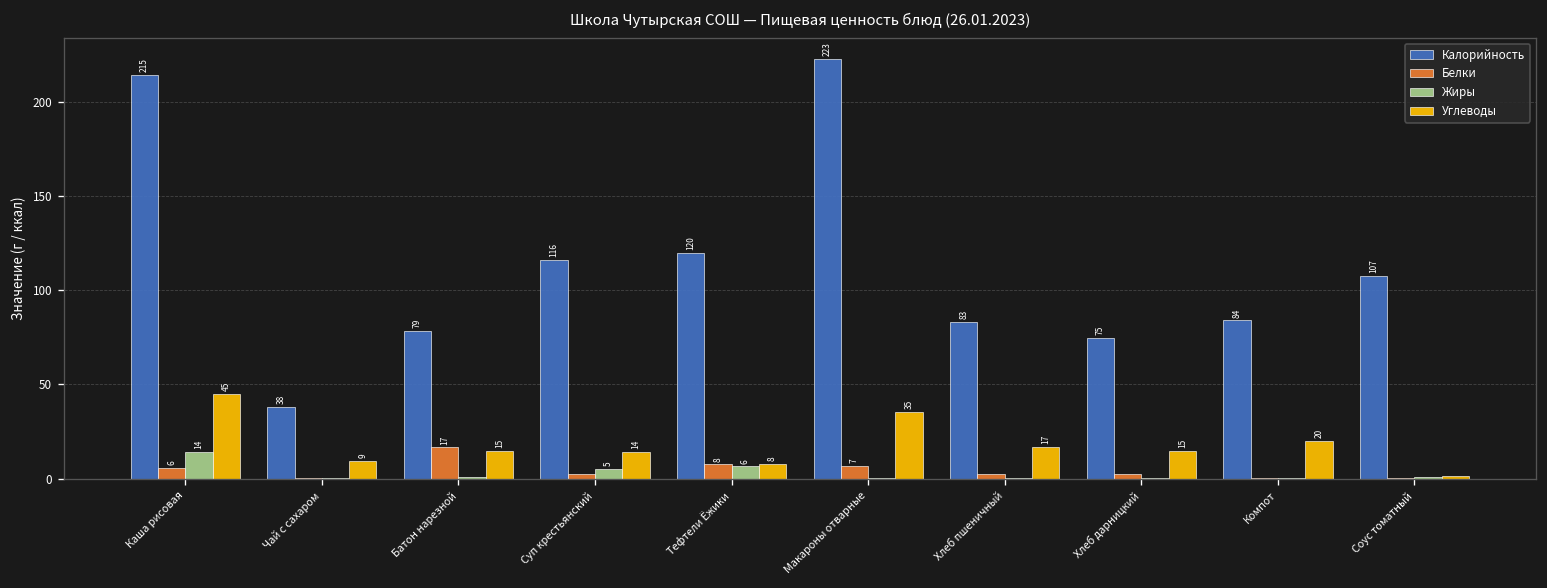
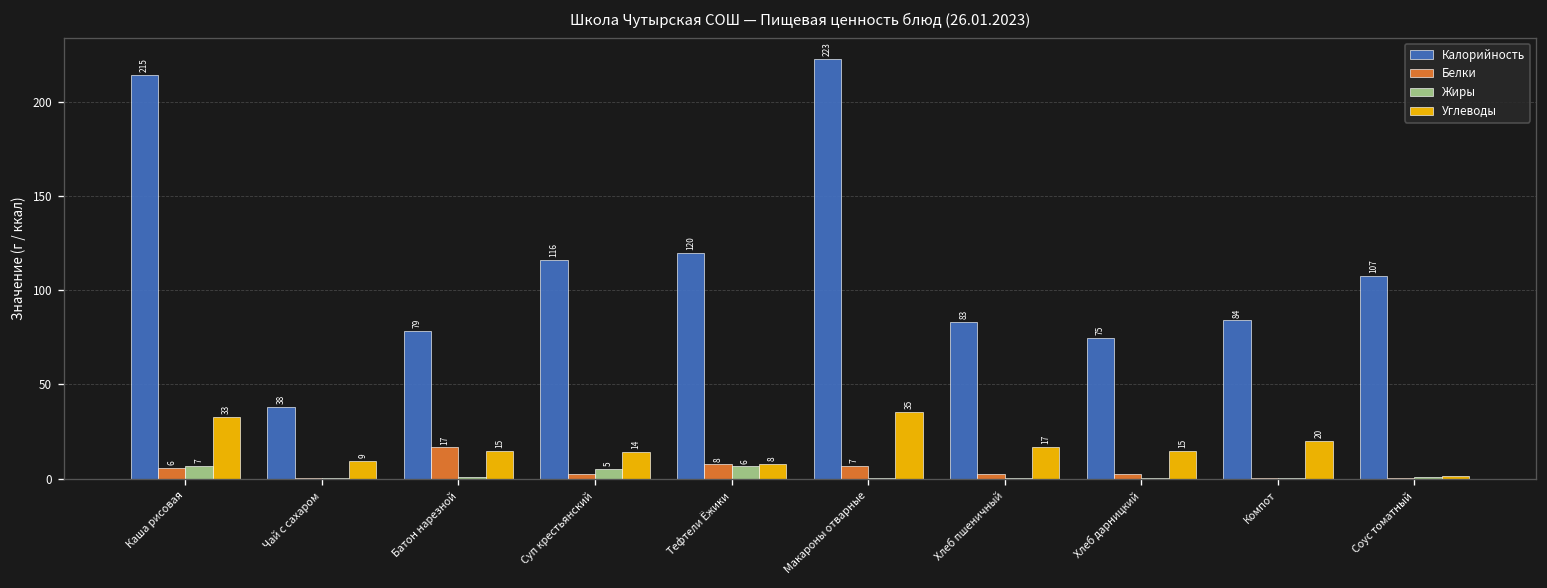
  {
    "Калорийность": {
      "Каша рисовая": 215,
      "Чай с сахаром": 38,
      "Батон нарезной": 79,
      "Суп крестьянский": 116,
      "Тефтели Ёжики": 120,
      "Макароны отварные": 223,
      "Хлеб пшеничный": 83,
      "Хлеб дарницкий": 75,
      "Компот": 84,
      "Соус томатный": 107
    },
    "Белки": {
      "Каша рисовая": 6,
      "Батон нарезной": 17,
      "Тефтели Ёжики": 8,
      "Макароны отварные": 7
    },
    "Жиры": {
-     "Каша рисовая": 14,
+     "Каша рисовая": 7,
      "Суп крестьянский": 5,
      "Тефтели Ёжики": 6
    },
    "Углеводы": {
-     "Каша рисовая": 45,
+     "Каша рисовая": 33,
      "Чай с сахаром": 9,
      "Батон нарезной": 15,
      "Суп крестьянский": 14,
      "Тефтели Ёжики": 8,
      "Макароны отварные": 35,
      "Хлеб пшеничный": 17,
      "Хлеб дарницкий": 15,
      "Компот": 20
    }
  }
